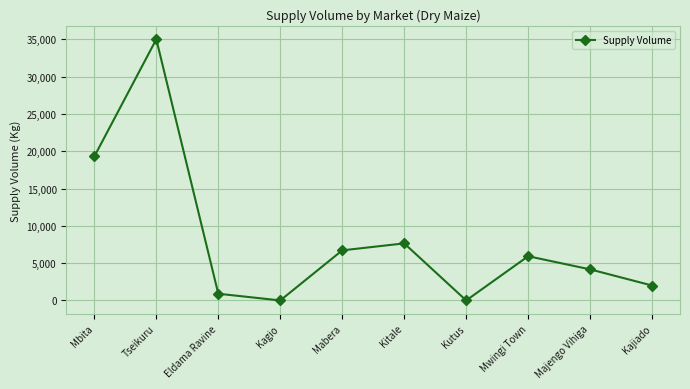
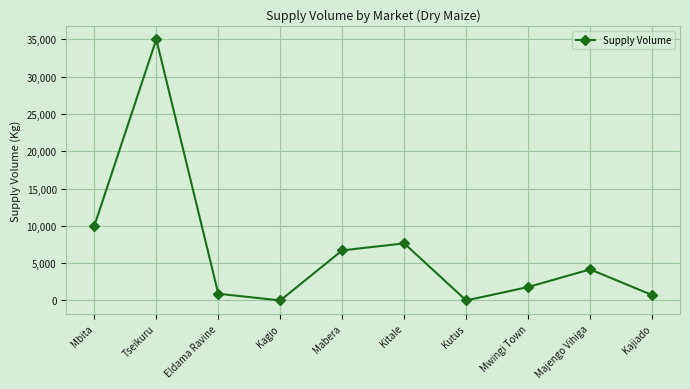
  {
-   "Mbita": "19,000",
+   "Mbita": "10,000",
    "Tseikuru": "35,000",
    "Eldama Ravine": "1,000",
    "Kagio": "0",
    "Mabera": "7,000",
    "Kitale": "8,000",
    "Kutus": "0",
-   "Mwingi Town": "6,000",
+   "Mwingi Town": "2,000",
    "Majengo Vihiga": "4,000",
-   "Kajiado": "2,000"
+   "Kajiado": "1,000"
  }
